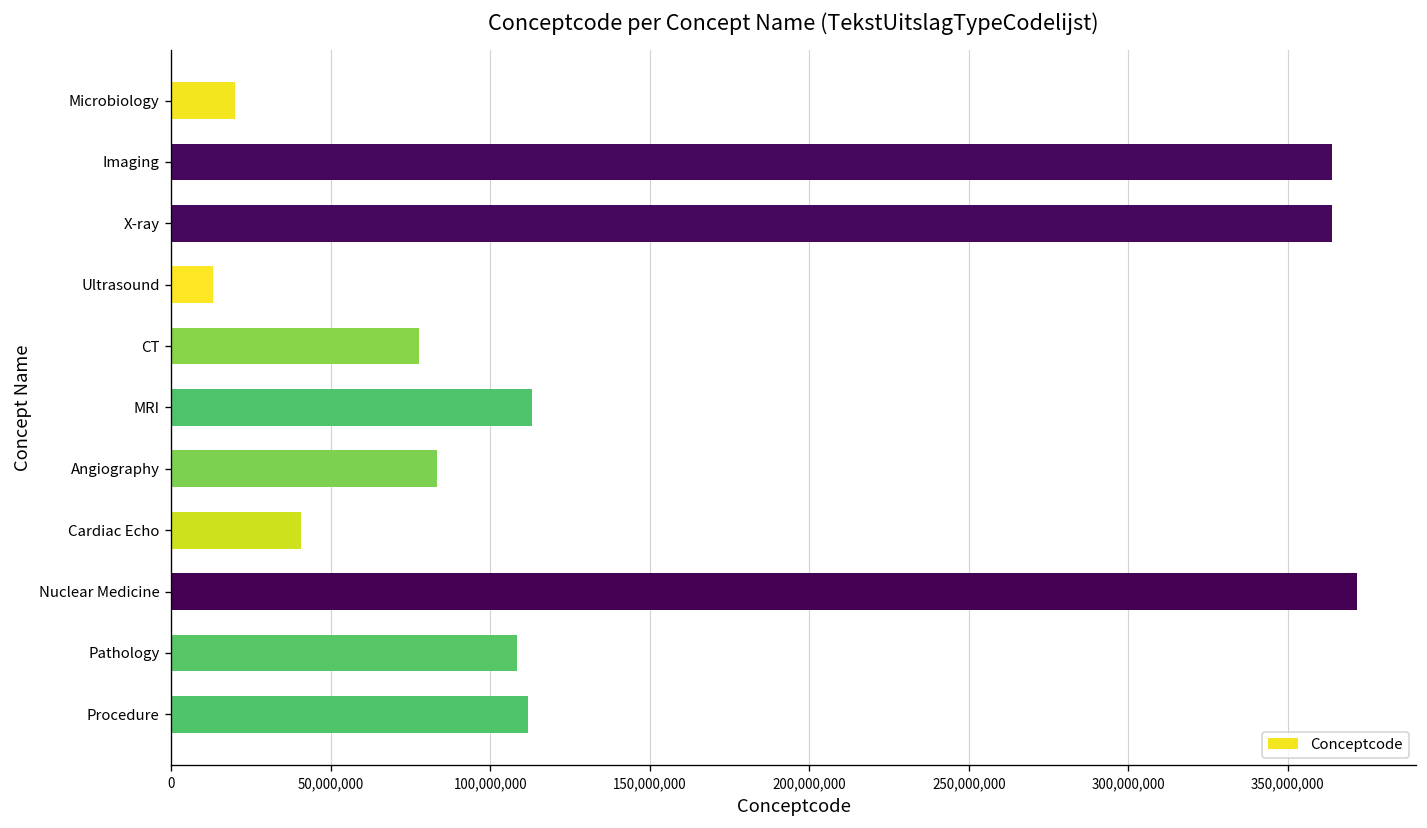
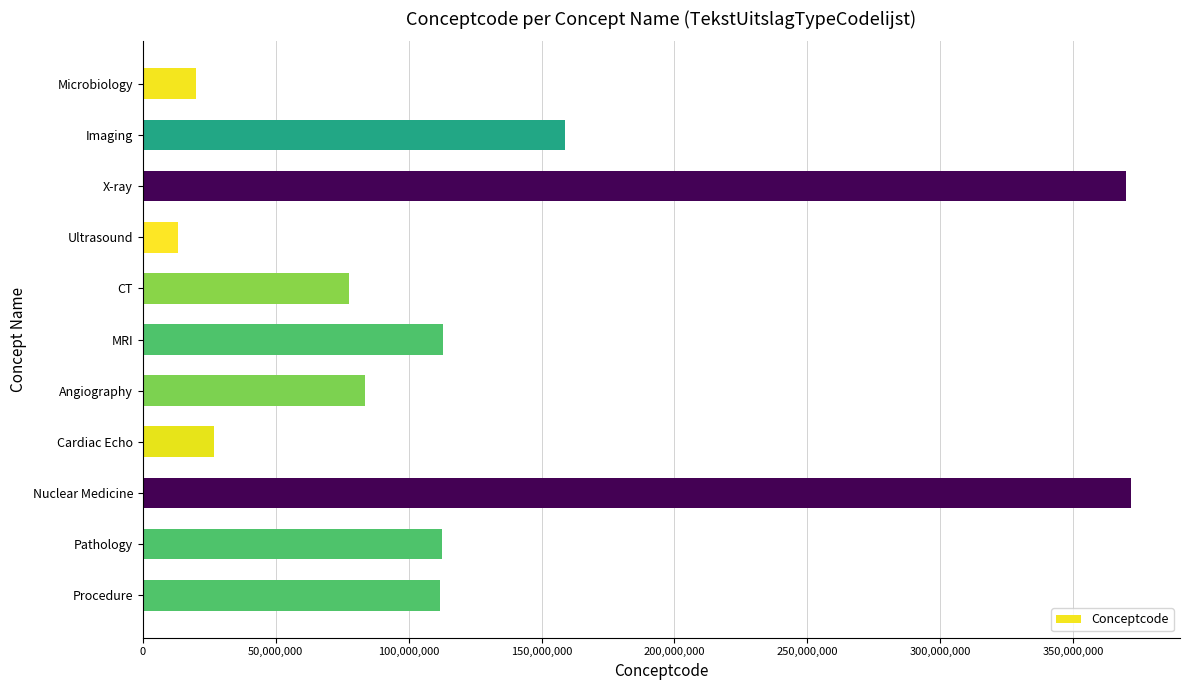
  {
    "Microbiology": "20,000,000",
-   "Imaging": "364,000,000",
-   "X-ray": "364,000,000",
+   "Imaging": "159,000,000",
+   "X-ray": "370,000,000",
    "Ultrasound": "13,000,000",
    "CT": "77,000,000",
    "MRI": "113,000,000",
    "Angiography": "83,000,000",
-   "Cardiac Echo": "41,000,000",
+   "Cardiac Echo": "27,000,000",
    "Nuclear Medicine": "372,000,000",
-   "Pathology": "108,000,000",
+   "Pathology": "113,000,000",
    "Procedure": "112,000,000"
  }
